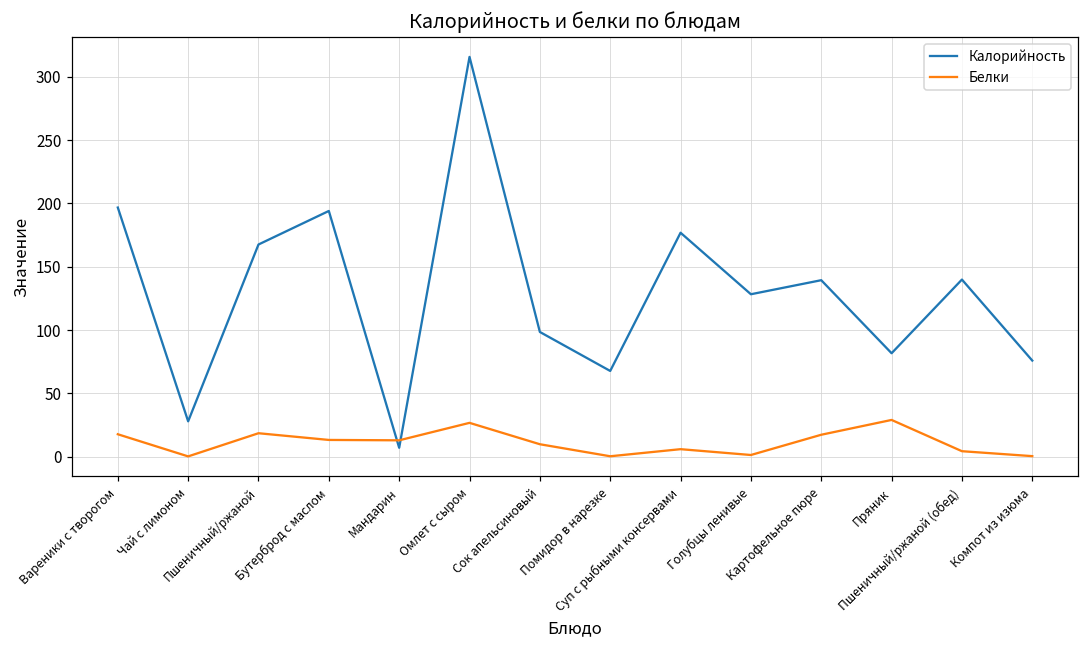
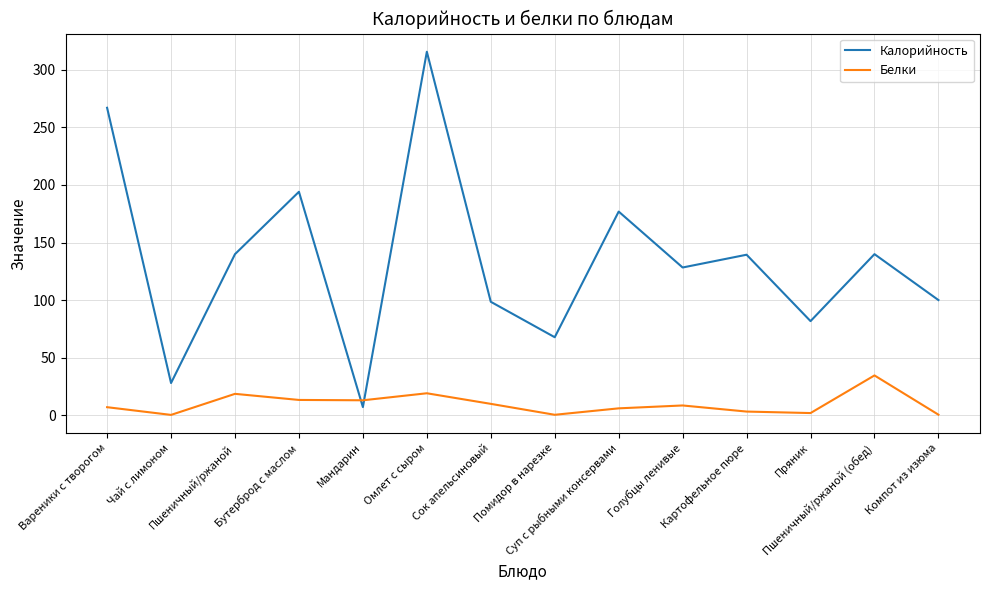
  {
    "Калорийность": {
-     "Вареники с творогом": 197,
+     "Вареники с творогом": 267,
      "Чай с лимоном": 28,
-     "Пшеничный/ржаной": 168,
+     "Пшеничный/ржаной": 140,
      "Бутерброд с маслом": 194,
      "Мандарин": 7,
      "Омлет с сыром": 316,
      "Сок апельсиновый": 99,
      "Помидор в нарезке": 68,
      "Суп с рыбными консервами": 177,
      "Голубцы ленивые": 128,
      "Картофельное пюре": 139,
      "Пряник": 82,
      "Пшеничный/ржаной (обед)": 140,
-     "Компот из изюма": 76
+     "Компот из изюма": 100
    },
    "Белки": {
-     "Вареники с творогом": 18,
+     "Вареники с творогом": 7,
      "Чай с лимоном": 0,
      "Пшеничный/ржаной": 19,
      "Бутерброд с маслом": 13,
      "Мандарин": 13,
-     "Омлет с сыром": 27,
+     "Омлет с сыром": 19,
      "Сок апельсиновый": 10,
      "Помидор в нарезке": 0,
      "Суп с рыбными консервами": 6,
-     "Голубцы ленивые": 1,
-     "Картофельное пюре": 17,
-     "Пряник": 29,
-     "Пшеничный/ржаной (обед)": 4,
+     "Голубцы ленивые": 8,
+     "Картофельное пюре": 3,
+     "Пряник": 2,
+     "Пшеничный/ржаной (обед)": 35,
      "Компот из изюма": 0
    }
  }
